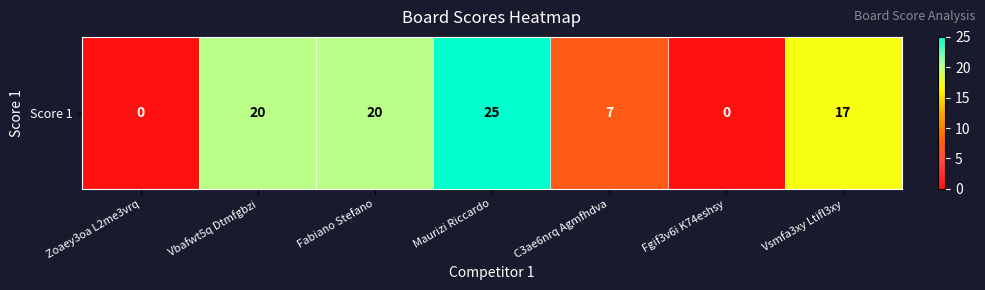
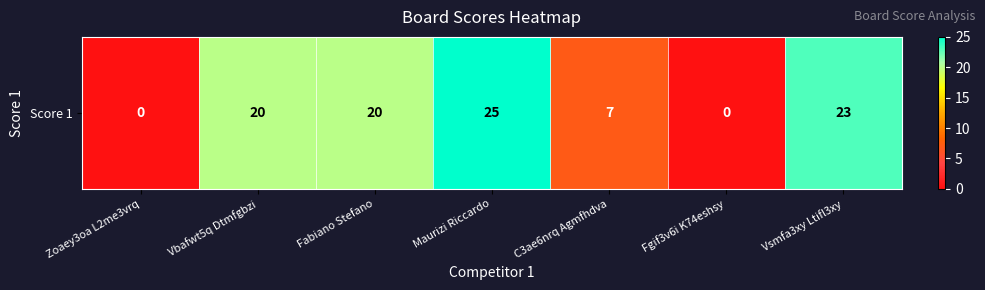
  {
    "Score 1": {
      "Zoaey3oa L2me3vrq": 0,
      "Vbafwt5q Dtmfgbzi": 20,
      "Fabiano Stefano": 20,
      "Maurizi Riccardo": 25,
      "C3ae6nrq Agmfhdva": 7,
      "Fgif3v6i K74eshsy": 0,
-     "Vsmfa3xy Ltifl3xy": 17
+     "Vsmfa3xy Ltifl3xy": 23
    }
  }
